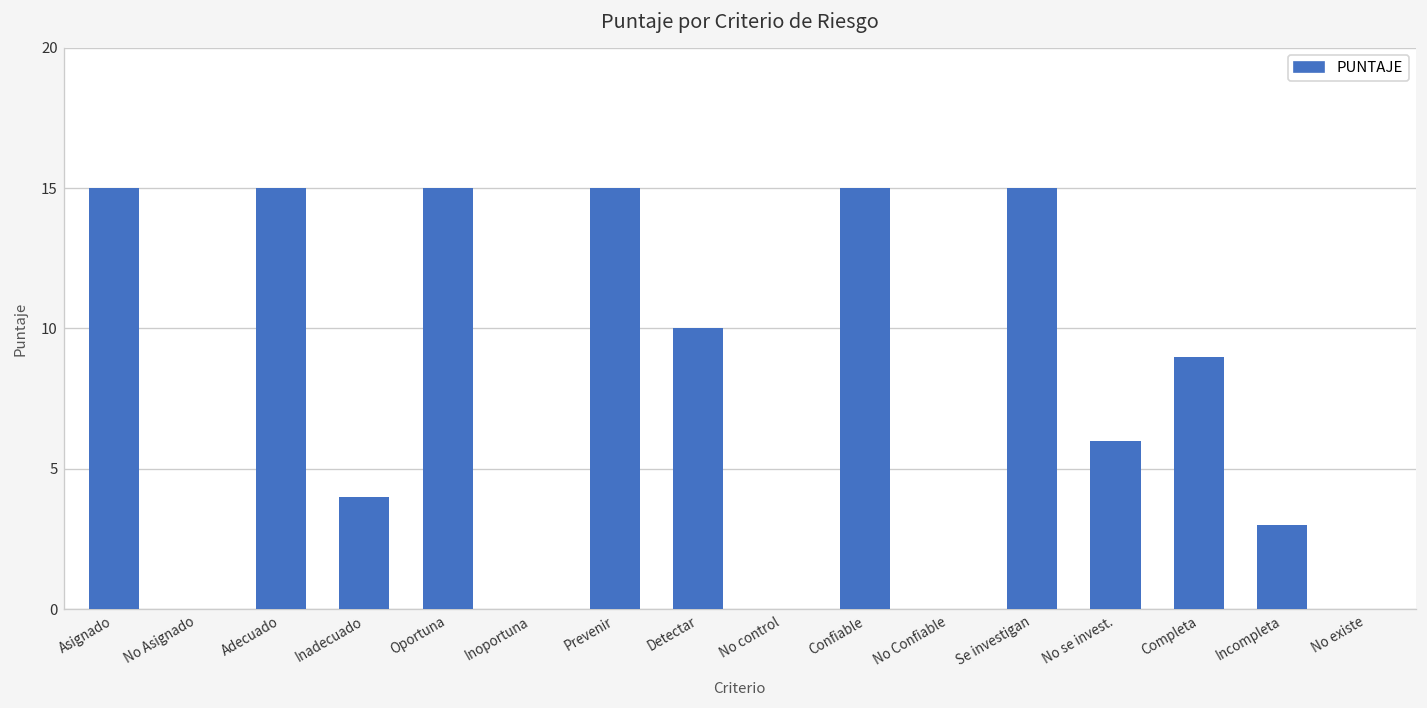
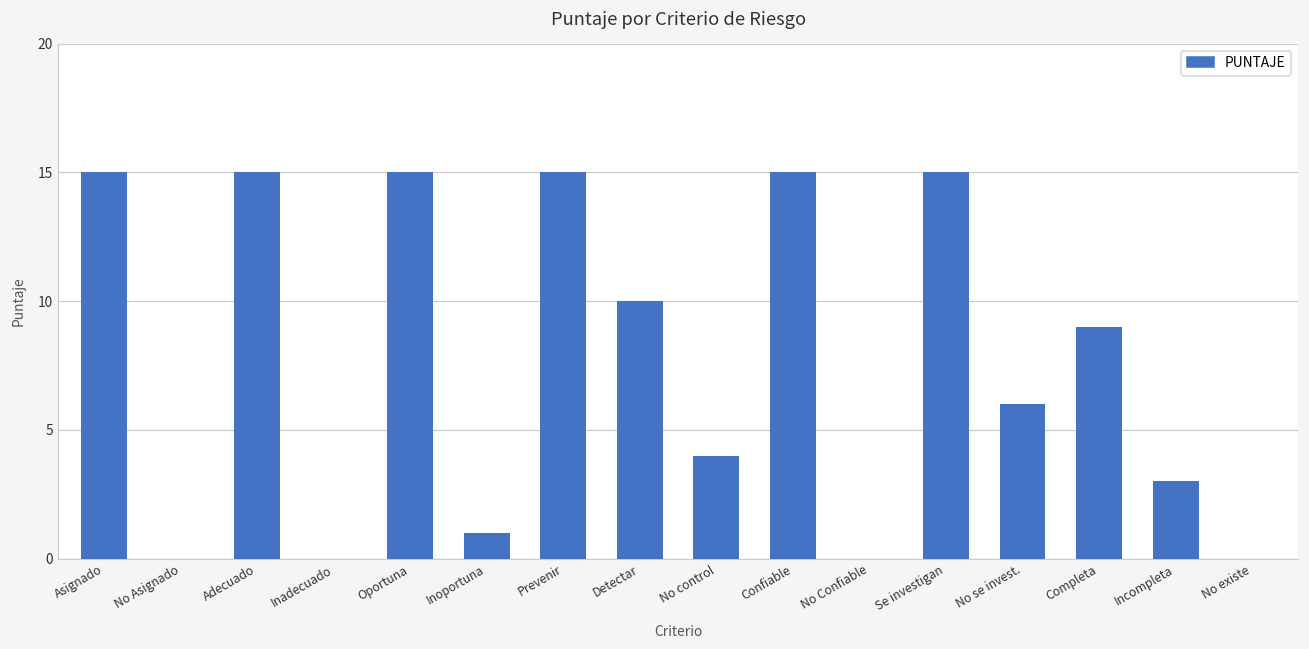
  {
    "Asignado": 15,
    "No Asignado": 0,
    "Adecuado": 15,
-   "Inadecuado": 4,
+   "Inadecuado": 0,
    "Oportuna": 15,
-   "Inoportuna": 0,
+   "Inoportuna": 1,
    "Prevenir": 15,
    "Detectar": 10,
-   "No control": 0,
+   "No control": 4,
    "Confiable": 15,
    "No Confiable": 0,
    "Se investigan": 15,
    "No se invest.": 6,
    "Completa": 9,
    "Incompleta": 3,
    "No existe": 0
  }
